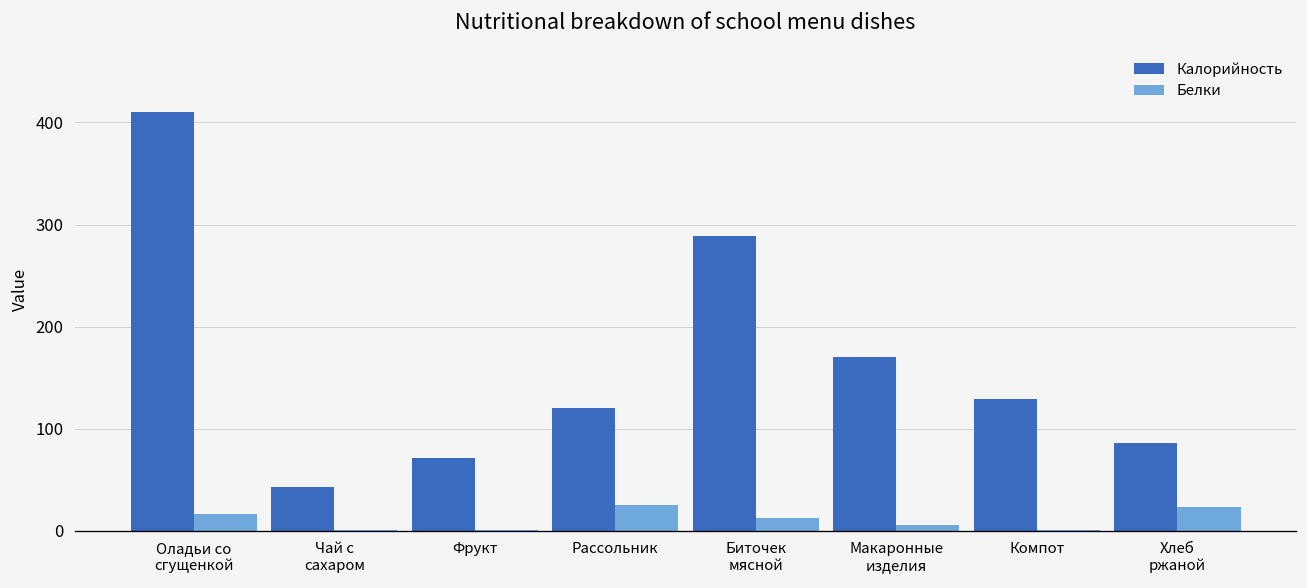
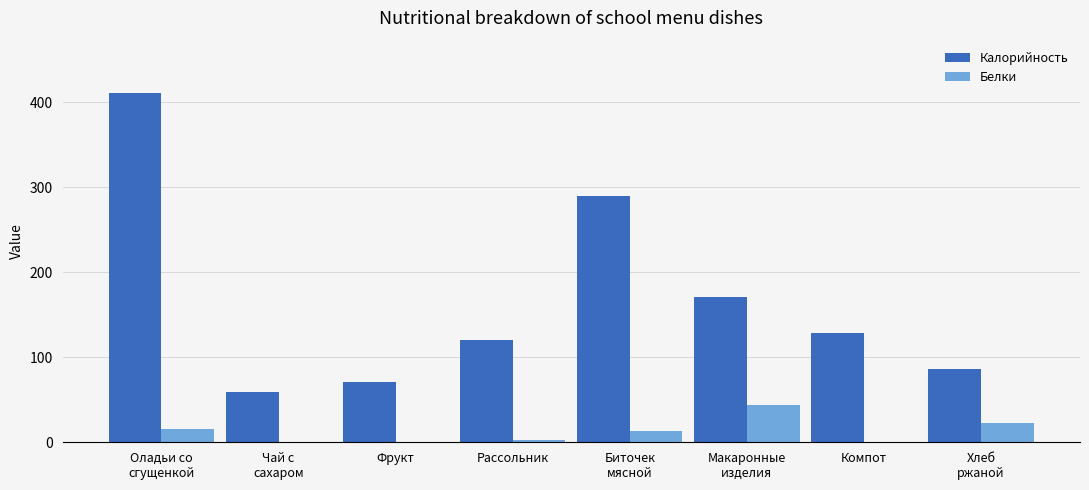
  {
    "Калорийность": {
      "Оладьи со сгущенкой": 410,
-     "Чай с сахаром": 40,
+     "Чай с сахаром": 60,
      "Фрукт": 70,
      "Рассольник": 120,
      "Биточек мясной": 290,
      "Макаронные изделия": 170,
      "Компот": 130,
      "Хлеб ржаной": 90
    },
    "Белки": {
      "Оладьи со сгущенкой": 20,
-     "Рассольник": 30,
+     "Рассольник": 0,
      "Биточек мясной": 10,
-     "Макаронные изделия": 10,
+     "Макаронные изделия": 40,
      "Хлеб ржаной": 20
    }
  }
